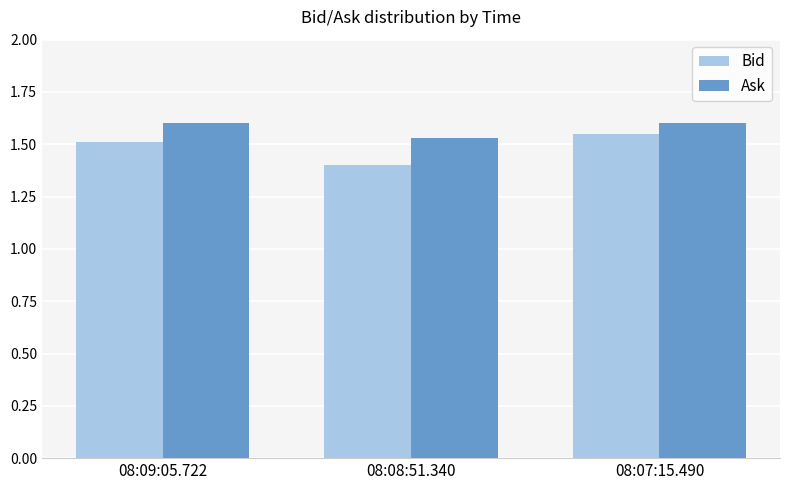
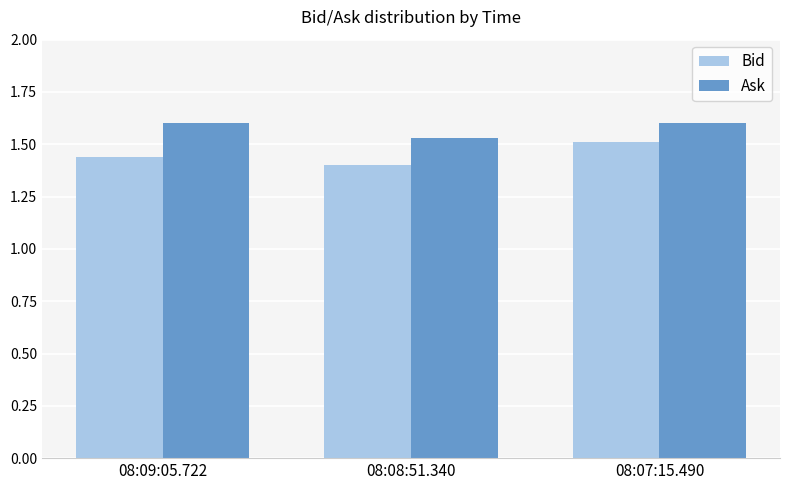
  {
    "Bid": {
-     "08:09:05.722": 1.51,
+     "08:09:05.722": 1.44,
      "08:08:51.340": 1.40,
-     "08:07:15.490": 1.55
+     "08:07:15.490": 1.51
    },
    "Ask": {
      "08:09:05.722": 1.60,
      "08:08:51.340": 1.53,
      "08:07:15.490": 1.60
    }
  }
